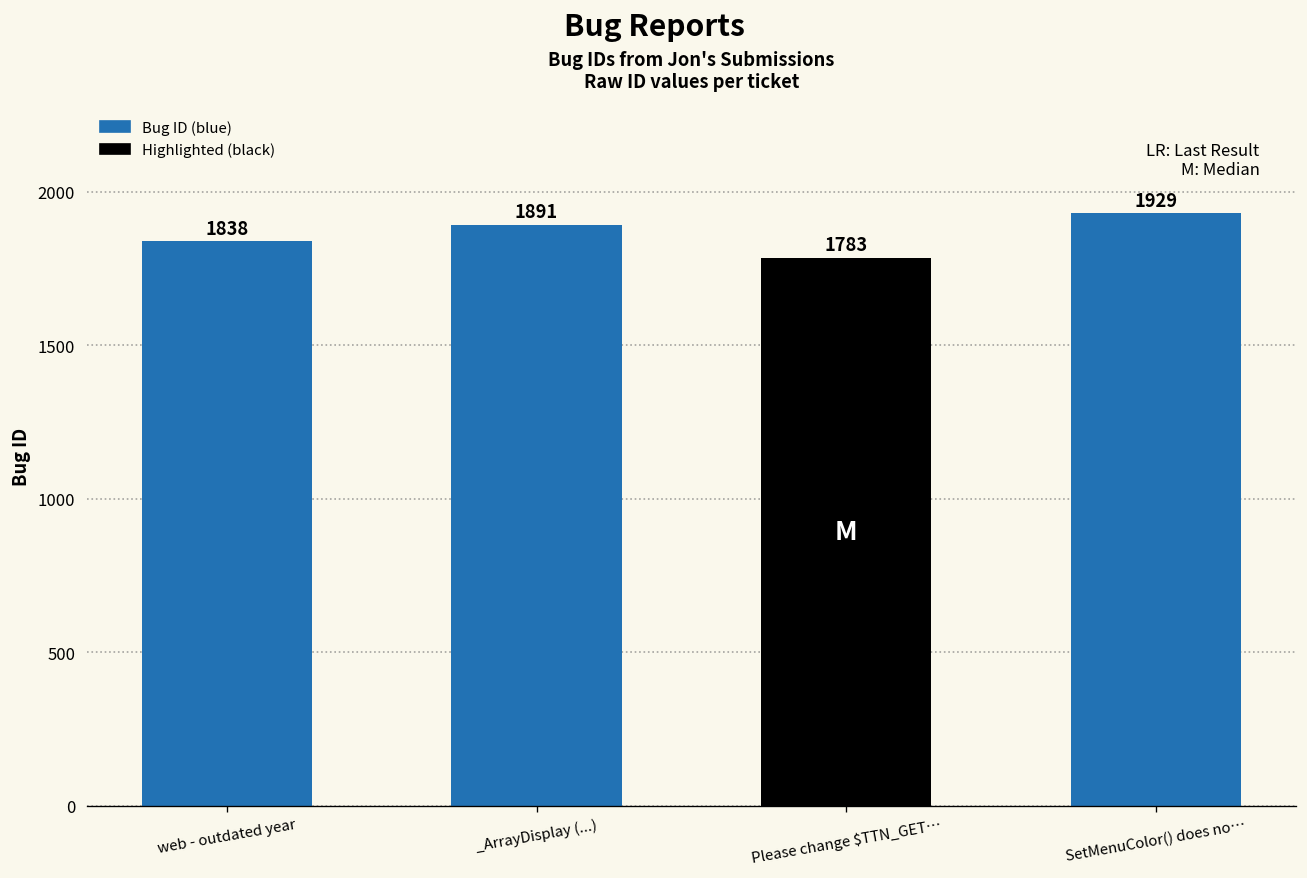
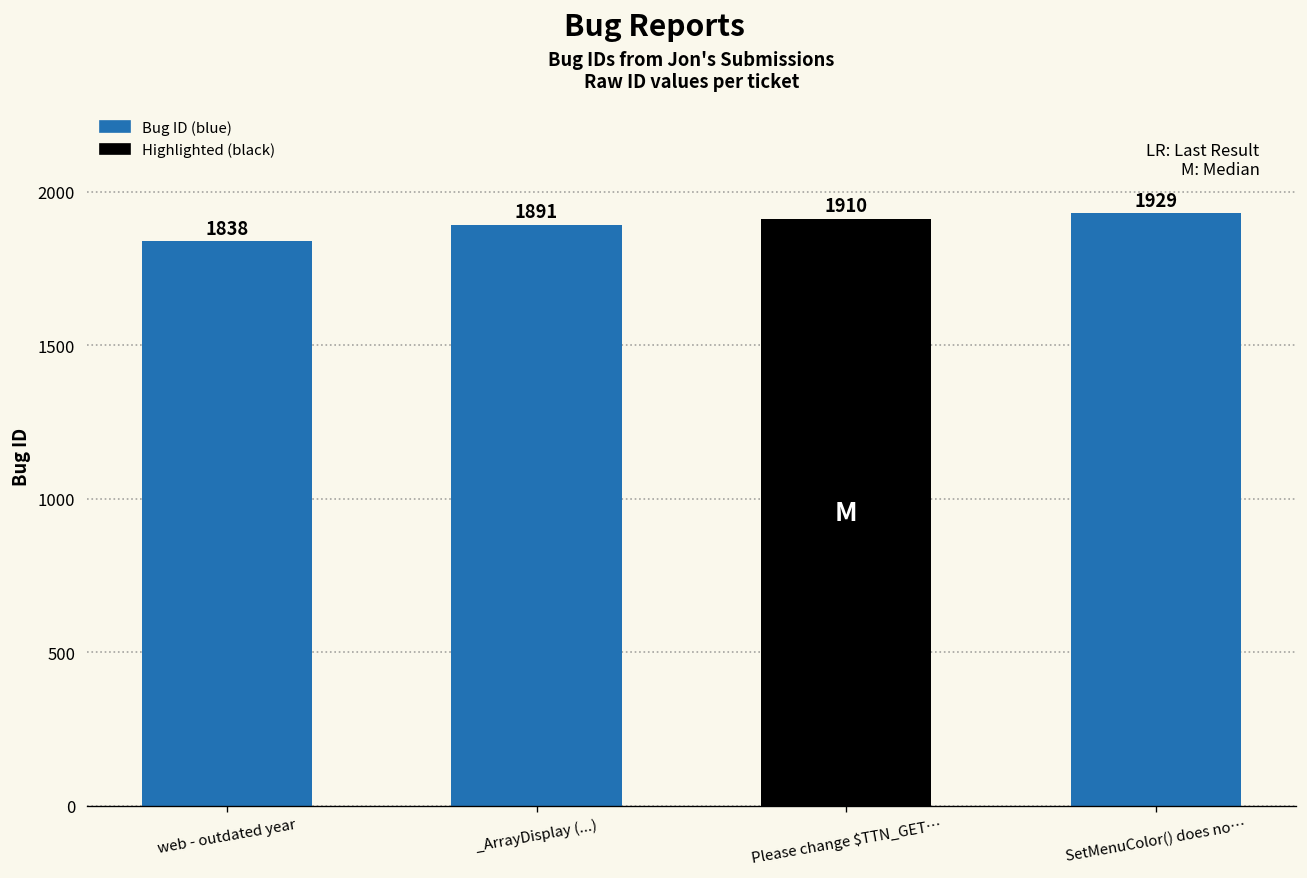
  {
    "web - outdated year": 1838,
    "_ArrayDisplay (...)": 1891,
-   "Please change $TTN_GET…": 1783,
+   "Please change $TTN_GET…": 1910,
    "SetMenuColor() does no…": 1929
  }
